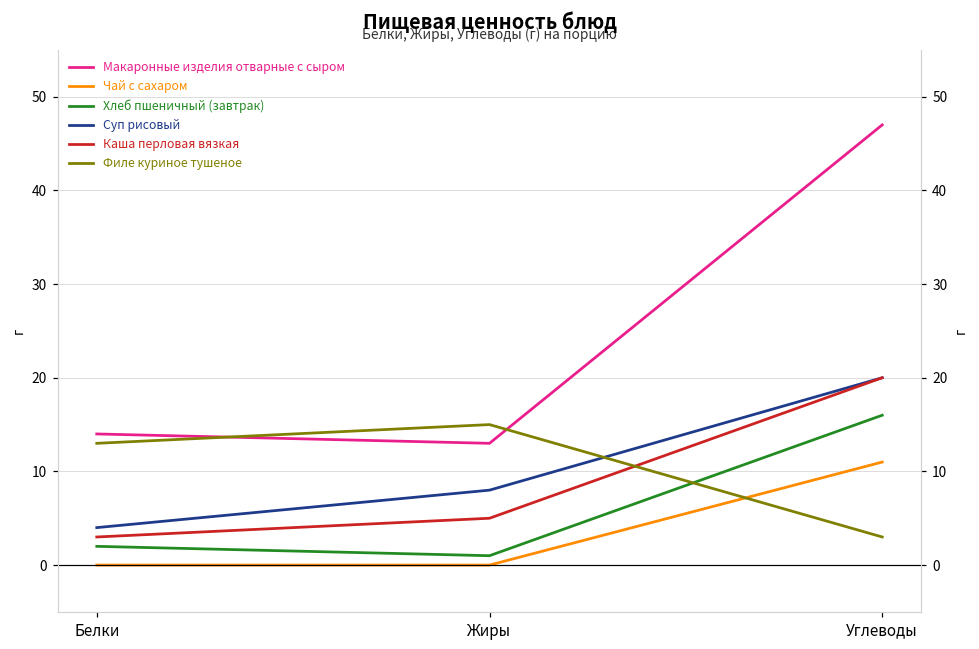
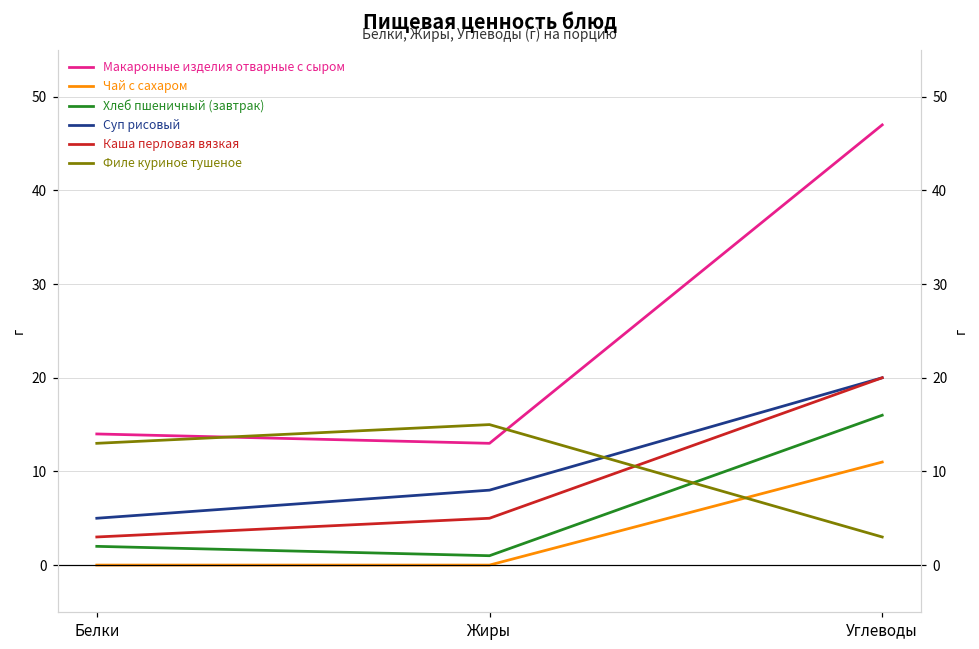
  {
    "Макаронные изделия отварные с сыром": {
      "Белки": 14,
      "Жиры": 13,
      "Углеводы": 47
    },
    "Чай с сахаром": {
      "Белки": 0,
      "Жиры": 0,
      "Углеводы": 11
    },
    "Хлеб пшеничный (завтрак)": {
      "Белки": 2,
      "Жиры": 1,
      "Углеводы": 16
    },
    "Суп рисовый": {
-     "Белки": 4,
+     "Белки": 5,
      "Жиры": 8
    },
    "Каша перловая вязкая": {
      "Белки": 3,
      "Жиры": 5
    },
    "Филе куриное тушеное": {
      "Белки": 13,
      "Жиры": 15,
      "Углеводы": 3
    }
  }
